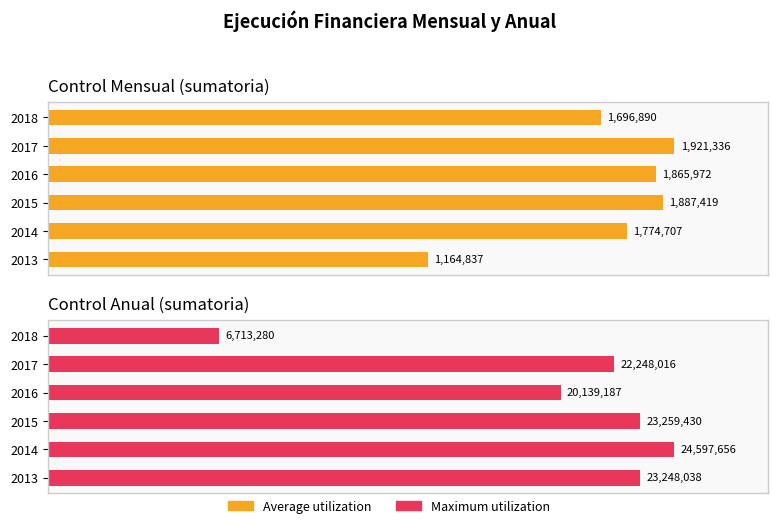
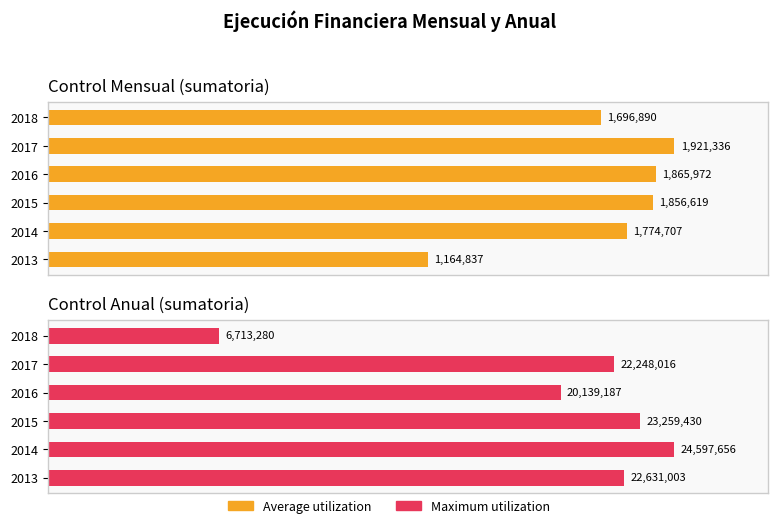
  {
    "Control Mensual (sumatoria)": {
-     "2015": "1,887,419"
+     "2015": "1,856,619"
    },
    "Control Anual (sumatoria)": {
-     "2013": "23,248,038"
+     "2013": "22,631,003"
    }
  }
